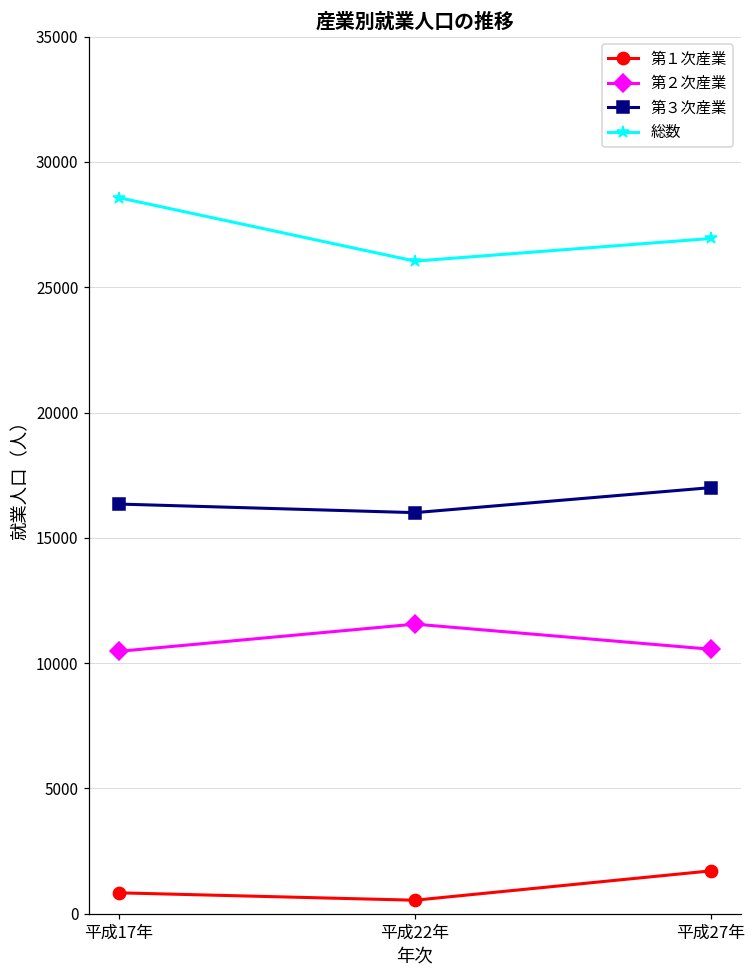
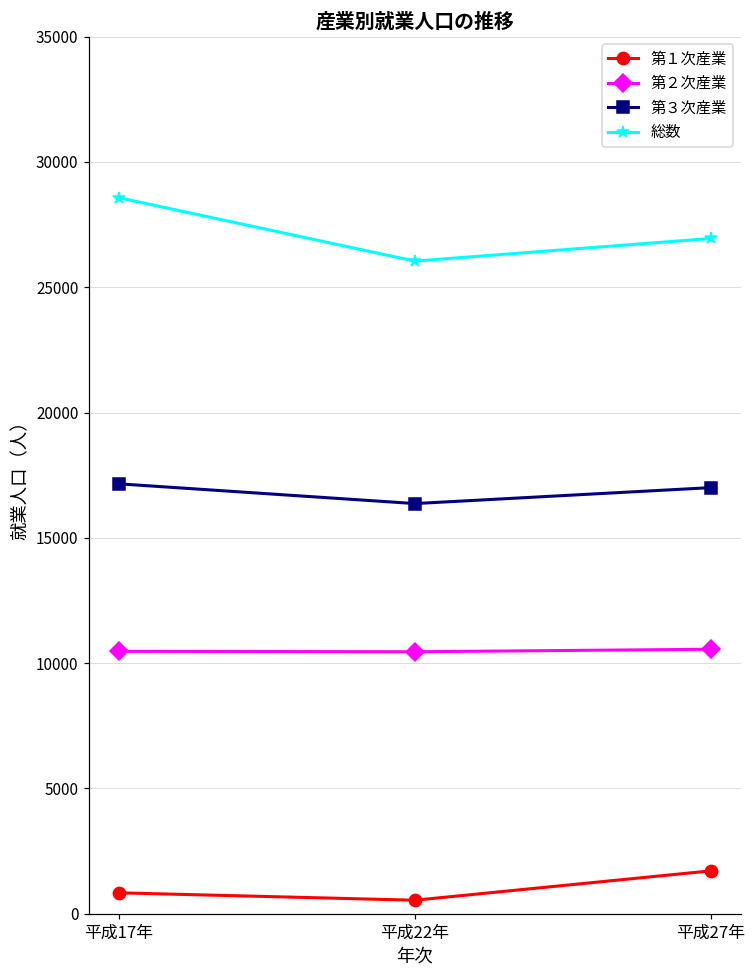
  {
    "第１次産業": {
      "平成17年": 800,
      "平成22年": 500,
      "平成27年": 1700
    },
    "第２次産業": {
      "平成17年": 10500,
-     "平成22年": 11600,
+     "平成22年": 10500,
      "平成27年": 10600
    },
    "第３次産業": {
-     "平成17年": 16400,
-     "平成22年": 16000,
+     "平成17年": 17200,
+     "平成22年": 16400,
      "平成27年": 17000
    },
    "総数": {
      "平成17年": 28600,
      "平成22年": 26000,
      "平成27年": 26900
    }
  }
